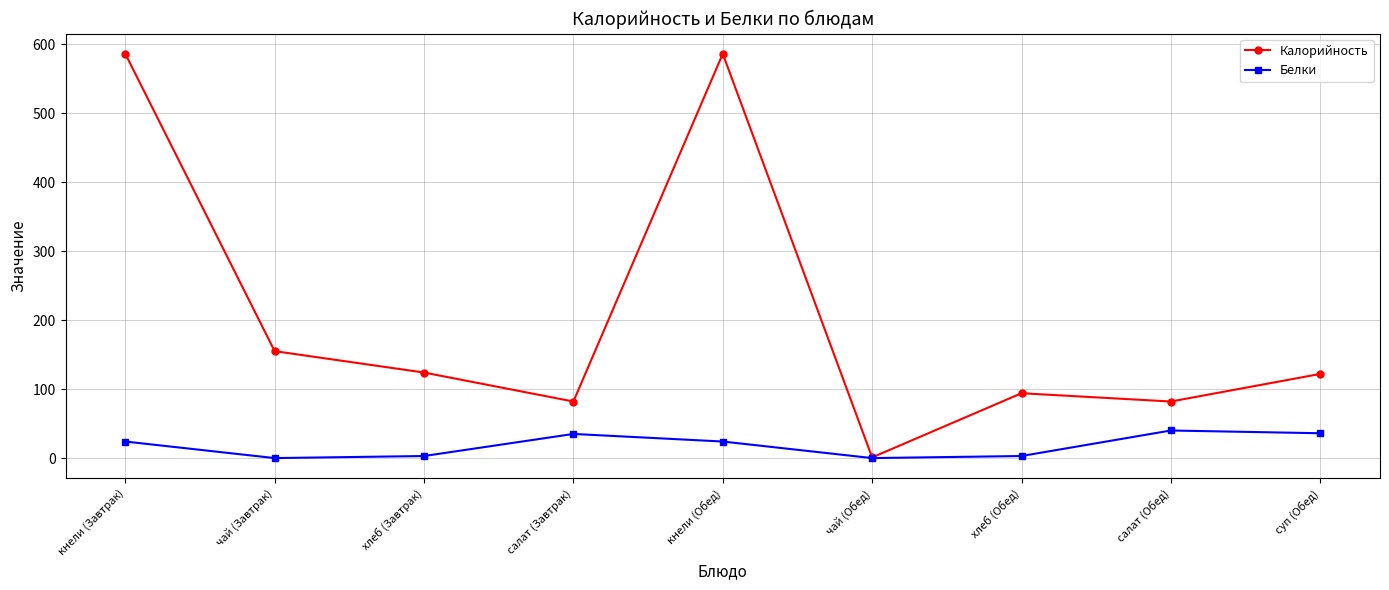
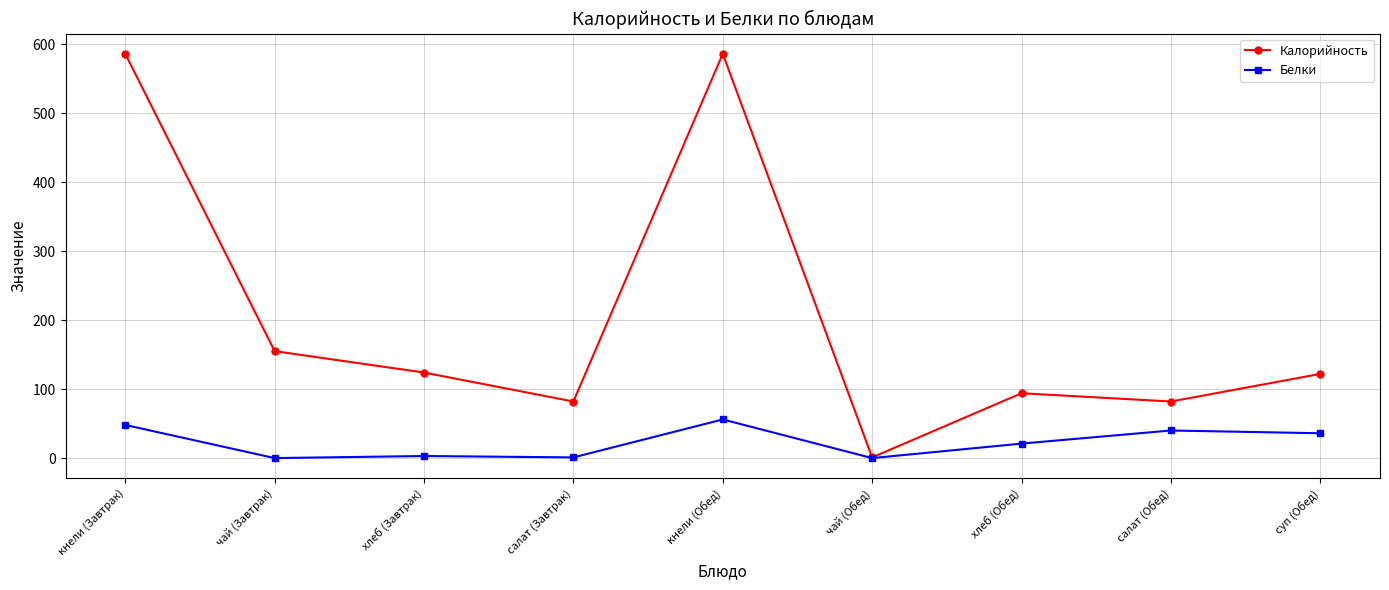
  {
    "Калорийность": {
      "кнели (Завтрак)": 590,
      "чай (Завтрак)": 160,
      "хлеб (Завтрак)": 120,
      "салат (Завтрак)": 80,
      "кнели (Обед)": 590,
      "хлеб (Обед)": 90,
      "салат (Обед)": 80,
      "суп (Обед)": 120
    },
    "Белки": {
-     "кнели (Завтрак)": 20,
+     "кнели (Завтрак)": 50,
      "чай (Завтрак)": 0,
      "хлеб (Завтрак)": 0,
-     "салат (Завтрак)": 40,
-     "кнели (Обед)": 20,
-     "хлеб (Обед)": 0,
+     "салат (Завтрак)": 0,
+     "кнели (Обед)": 60,
+     "хлеб (Обед)": 20,
      "салат (Обед)": 40,
      "суп (Обед)": 40
    }
  }
